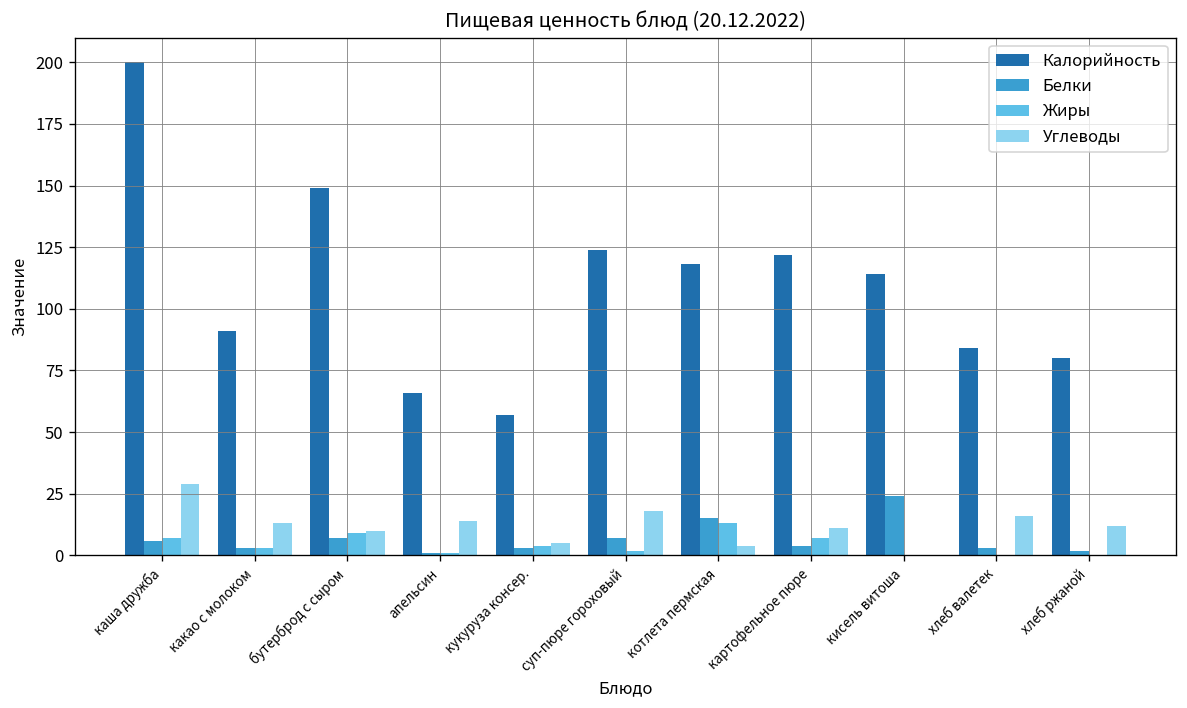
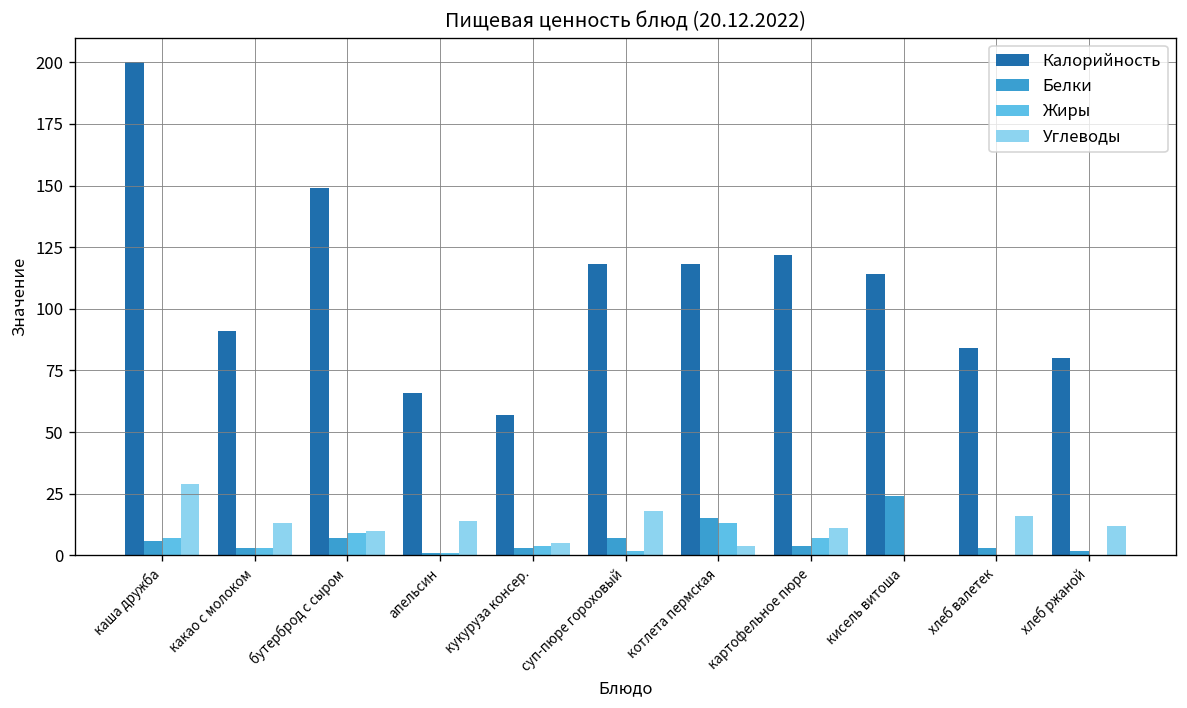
  {
    "Калорийность": {
      "каша дружба": 200,
      "какао с молоком": 91,
      "бутерброд с сыром": 149,
      "апельсин": 66,
      "кукуруза консер.": 57,
-     "суп-пюре гороховый": 124,
+     "суп-пюре гороховый": 118,
      "котлета пермская": 118,
      "картофельное пюре": 122,
      "кисель витоша": 114,
      "хлеб валетек": 84,
      "хлеб ржаной": 80
    }
  }
